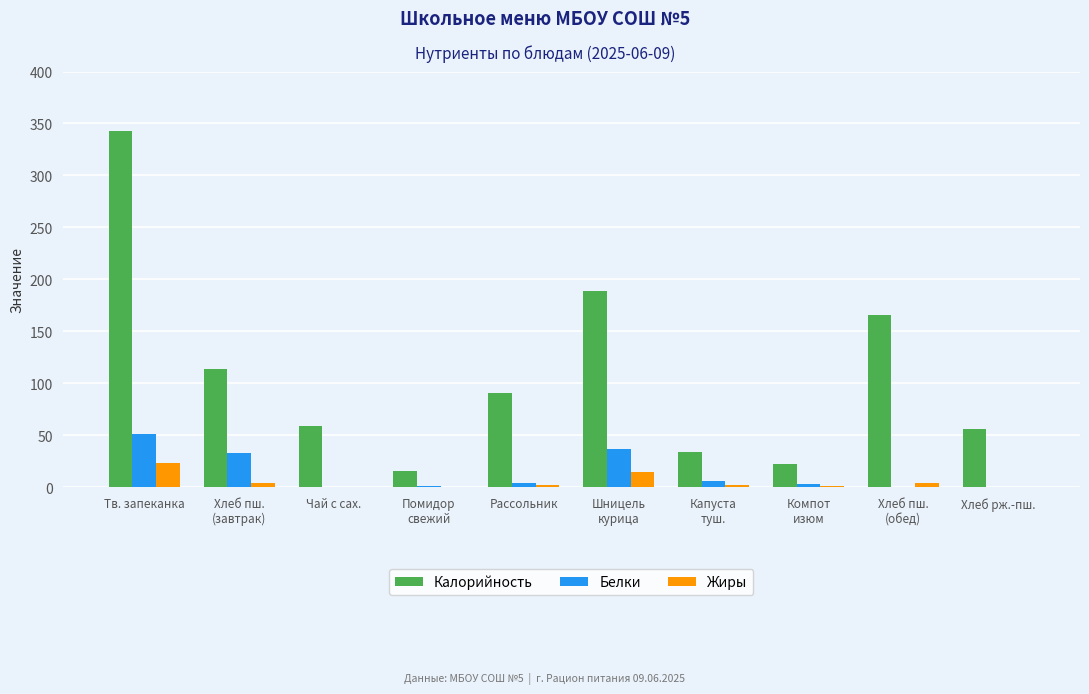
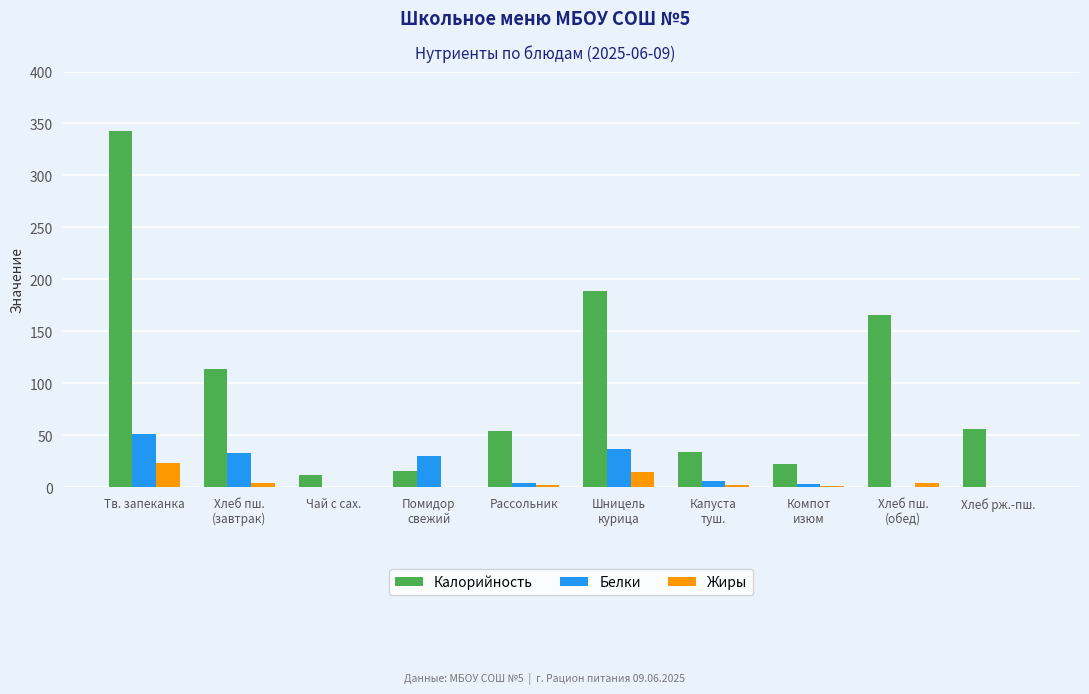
  {
    "Калорийность": {
      "Тв. запеканка": 342,
      "Хлеб пш. (завтрак)": 114,
-     "Чай с сах.": 59,
+     "Чай с сах.": 12,
      "Помидор свежий": 16,
-     "Рассольник": 90,
+     "Рассольник": 55,
      "Шницель курица": 189,
      "Капуста туш.": 35,
      "Компот изюм": 23,
      "Хлеб пш. (обед)": 166,
      "Хлеб рж.-пш.": 56
    },
    "Белки": {
      "Тв. запеканка": 52,
      "Хлеб пш. (завтрак)": 33,
-     "Помидор свежий": 2,
+     "Помидор свежий": 31,
      "Рассольник": 4,
      "Шницель курица": 37,
      "Капуста туш.": 6,
      "Компот изюм": 3
    },
    "Жиры": {
      "Тв. запеканка": 24,
      "Хлеб пш. (завтрак)": 4,
      "Шницель курица": 15,
      "Хлеб пш. (обед)": 4
    }
  }
